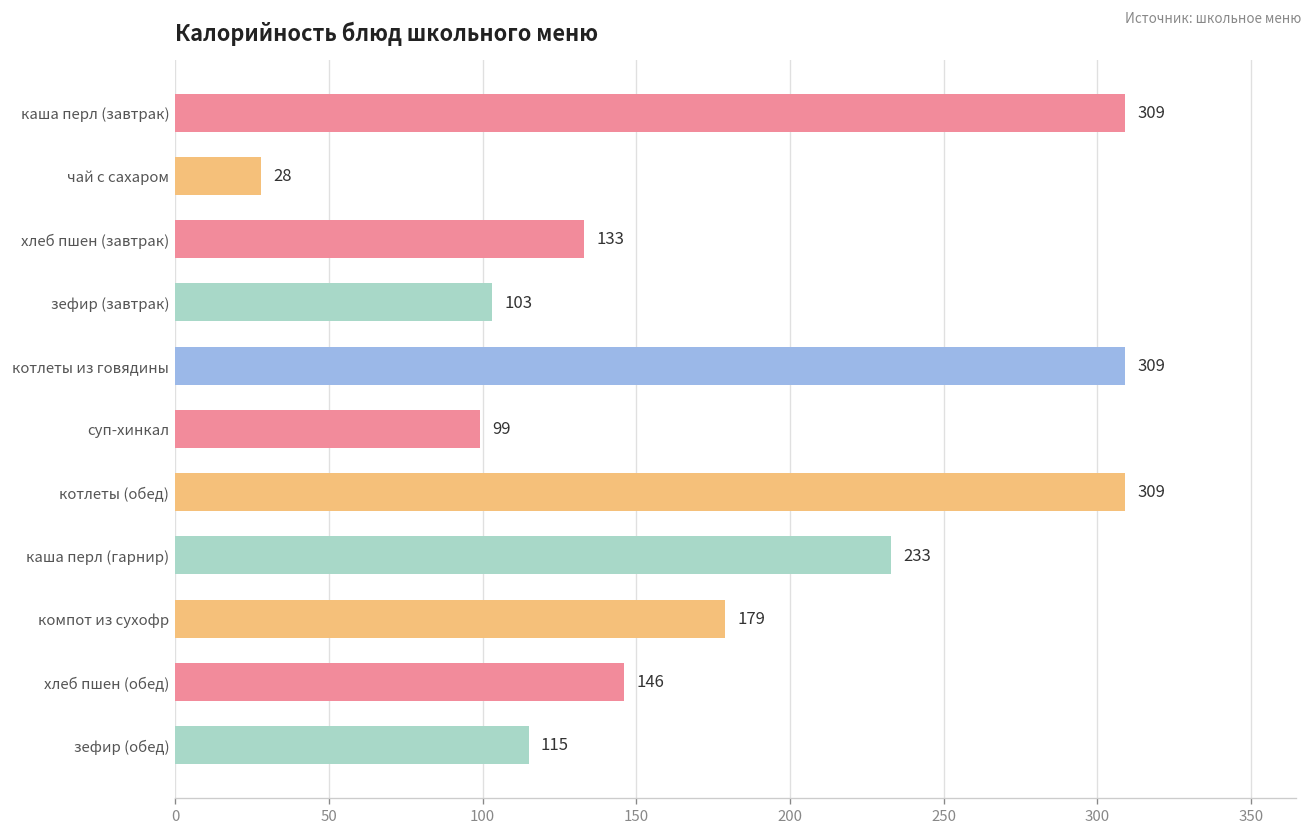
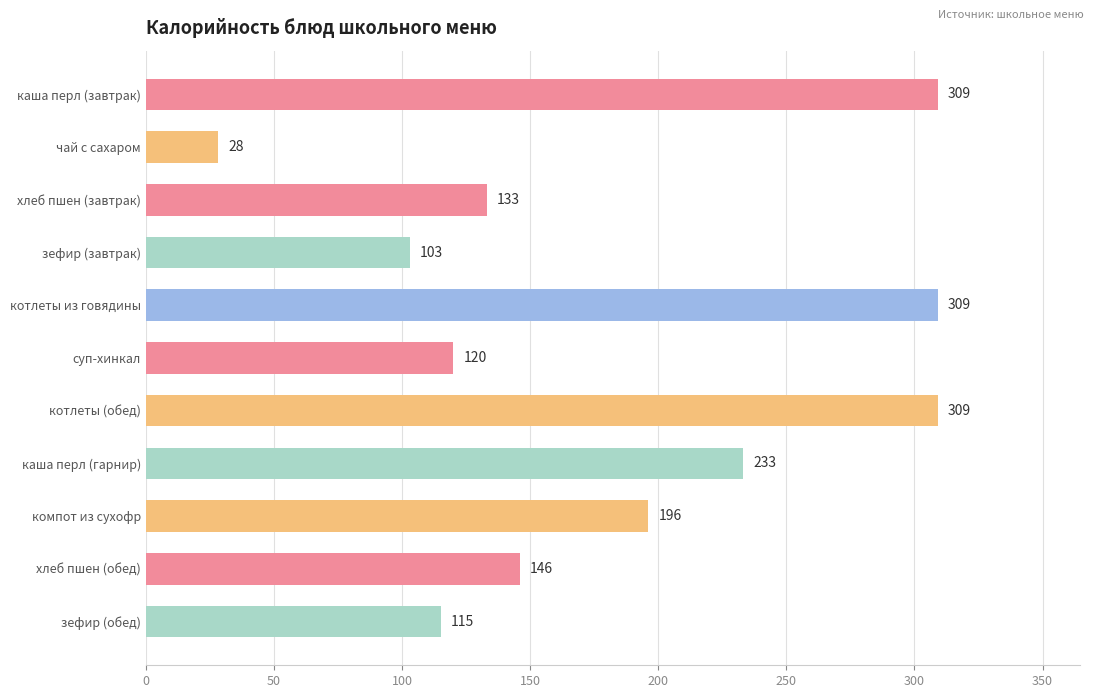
  {
    "каша перл (завтрак)": 309,
    "чай с сахаром": 28,
    "хлеб пшен (завтрак)": 133,
    "зефир (завтрак)": 103,
    "котлеты из говядины": 309,
-   "суп-хинкал": 99,
+   "суп-хинкал": 120,
    "котлеты (обед)": 309,
    "каша перл (гарнир)": 233,
-   "компот из сухофр": 179,
+   "компот из сухофр": 196,
    "хлеб пшен (обед)": 146,
    "зефир (обед)": 115
  }
